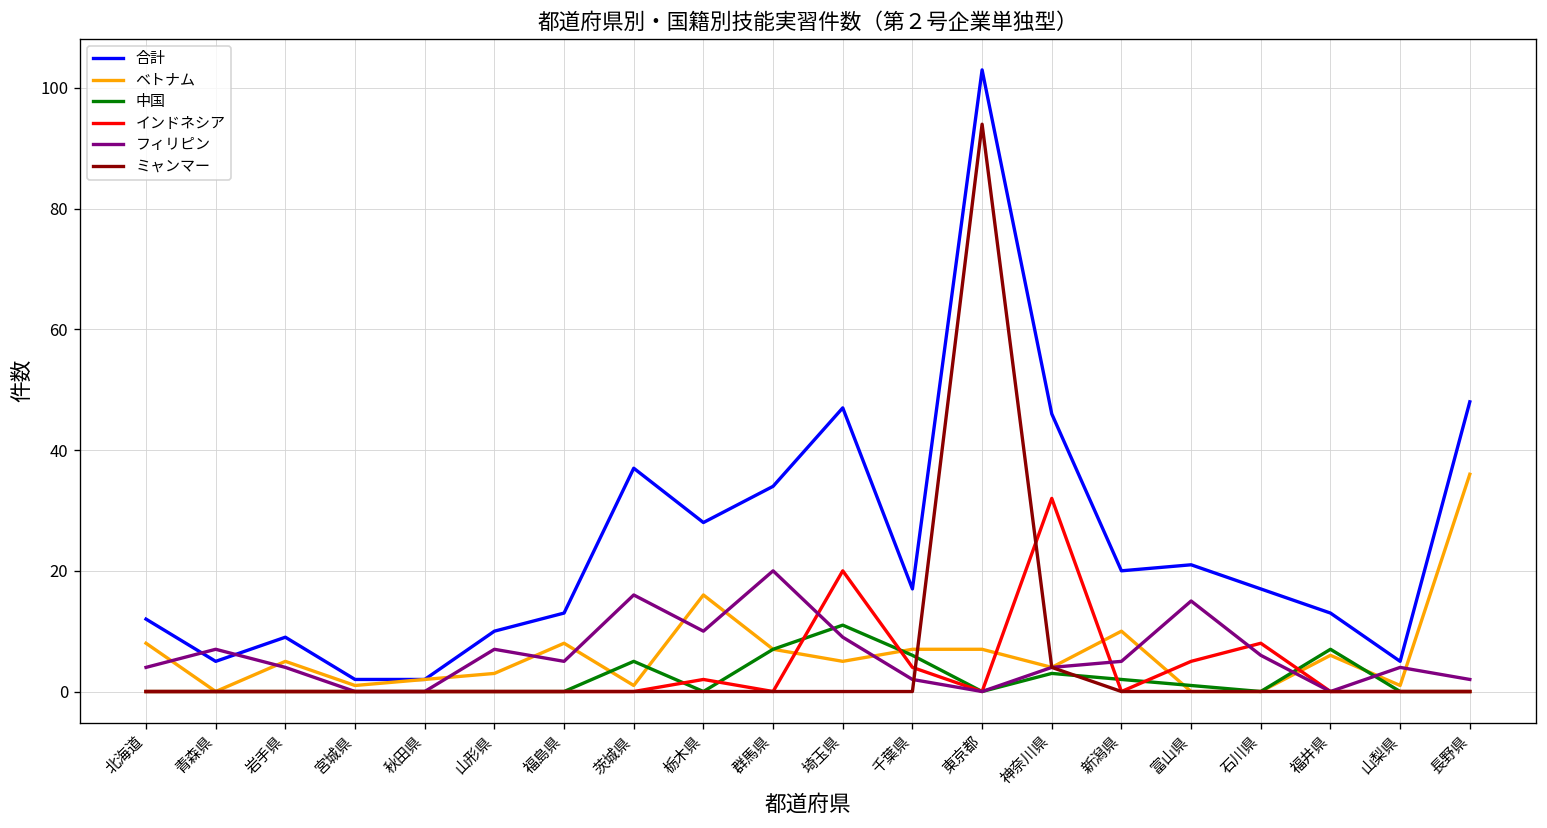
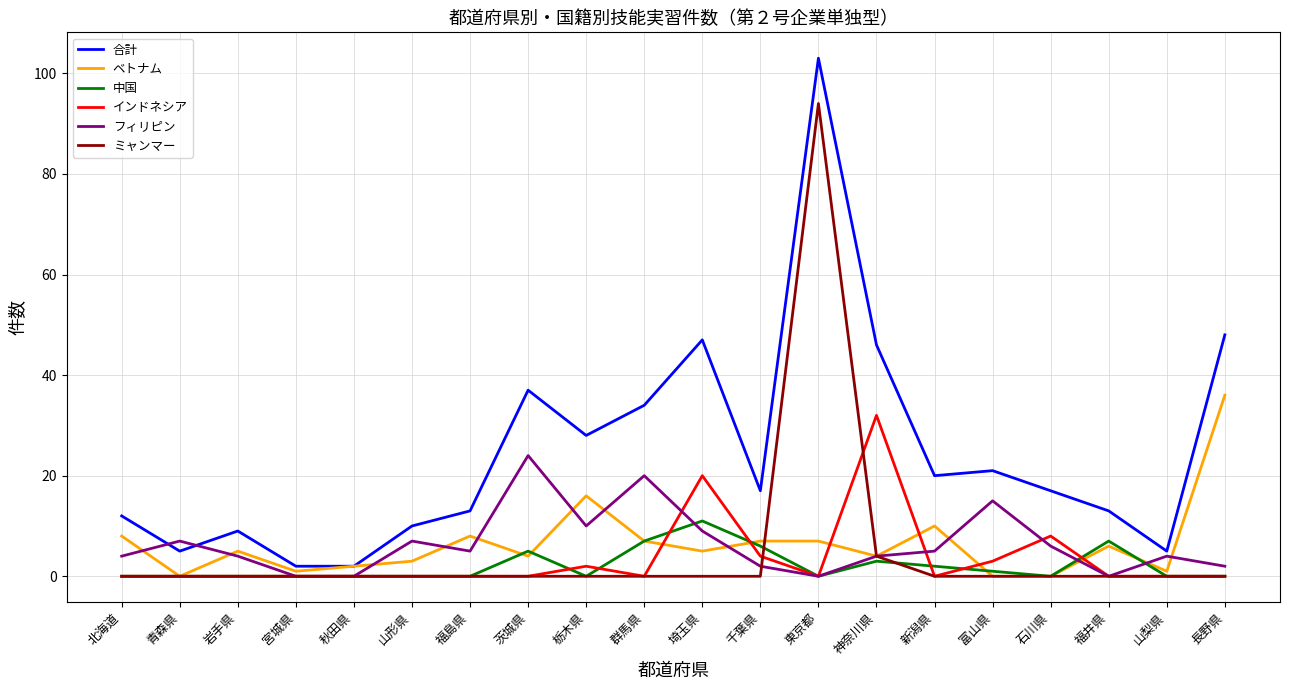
  {
    "合計": {
      "北海道": 12,
      "青森県": 5,
      "岩手県": 9,
      "宮城県": 2,
      "山形県": 10,
      "福島県": 13,
      "茨城県": 37,
      "栃木県": 28,
      "群馬県": 34,
      "埼玉県": 47,
      "千葉県": 17,
      "東京都": 103,
      "神奈川県": 46,
      "新潟県": 20,
      "富山県": 21,
      "石川県": 17,
      "福井県": 13,
      "山梨県": 5,
      "長野県": 48
    },
    "ベトナム": {
      "北海道": 8,
      "岩手県": 5,
      "宮城県": 1,
      "山形県": 3,
      "福島県": 8,
-     "茨城県": 1,
+     "茨城県": 4,
      "栃木県": 16,
      "埼玉県": 5,
      "千葉県": 7,
      "東京都": 7,
      "新潟県": 10,
      "福井県": 6,
      "山梨県": 1,
      "長野県": 36
    },
    "中国": {
      "茨城県": 5,
      "埼玉県": 11,
      "千葉県": 6,
      "神奈川県": 3,
      "新潟県": 2,
      "富山県": 1,
      "福井県": 7
    },
    "インドネシア": {
      "栃木県": 2,
      "埼玉県": 20,
      "千葉県": 4,
      "神奈川県": 32,
-     "富山県": 5,
+     "富山県": 3,
      "石川県": 8
    },
    "フィリピン": {
      "北海道": 4,
      "青森県": 7,
      "岩手県": 4,
      "山形県": 7,
      "福島県": 5,
-     "茨城県": 16,
+     "茨城県": 24,
      "栃木県": 10,
      "群馬県": 20,
      "埼玉県": 9,
      "千葉県": 2,
      "新潟県": 5,
      "富山県": 15,
      "石川県": 6,
      "山梨県": 4,
      "長野県": 2
    },
    "ミャンマー": {
      "埼玉県": 0,
      "千葉県": 0,
      "東京都": 94
    }
  }
